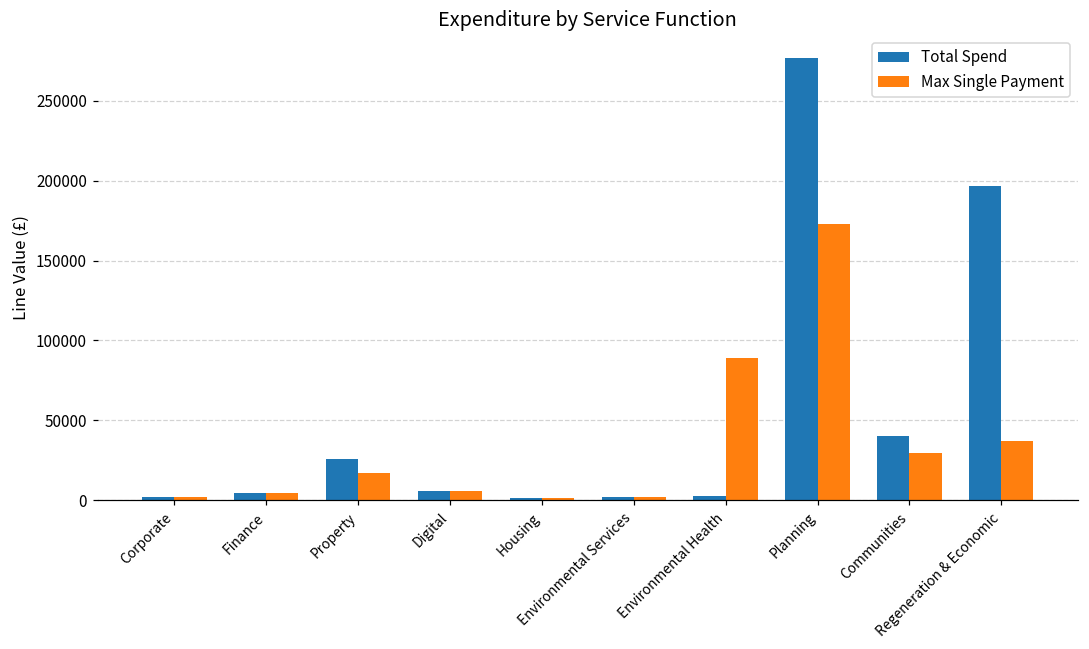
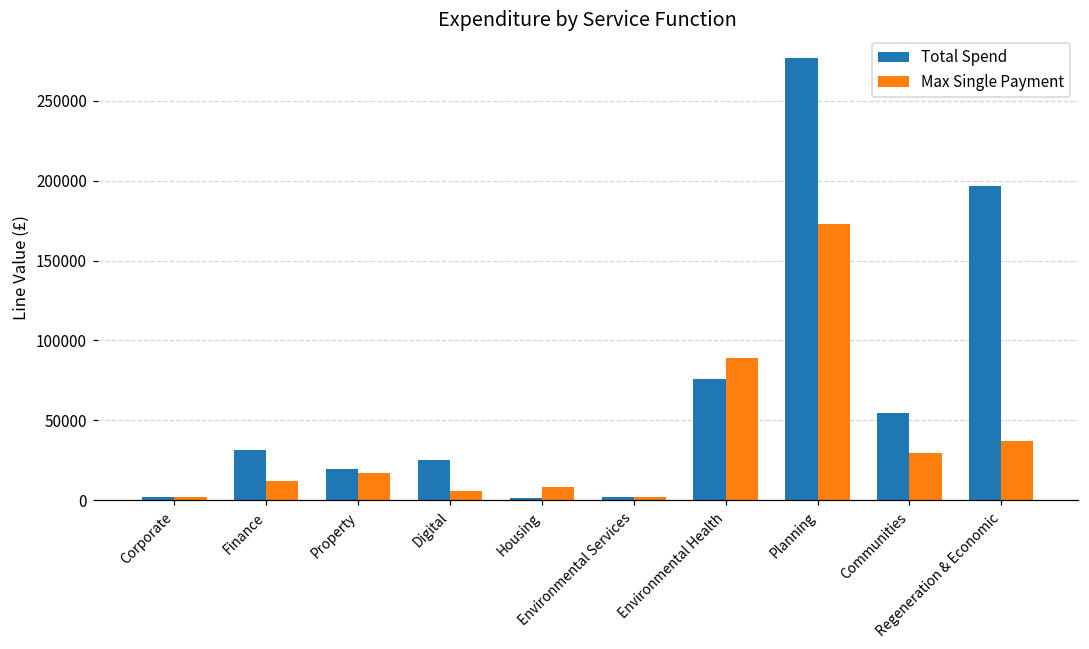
  {
    "Total Spend": {
      "Corporate": 2000,
-     "Finance": 5000,
-     "Property": 26000,
-     "Digital": 6000,
+     "Finance": 31000,
+     "Property": 19000,
+     "Digital": 25000,
      "Environmental Services": 2000,
-     "Environmental Health": 3000,
+     "Environmental Health": 76000,
      "Planning": 277000,
-     "Communities": 40000,
+     "Communities": 55000,
      "Regeneration & Economic": 196000
    },
    "Max Single Payment": {
      "Corporate": 2000,
-     "Finance": 5000,
+     "Finance": 12000,
      "Property": 17000,
      "Digital": 6000,
-     "Housing": 2000,
+     "Housing": 8000,
      "Environmental Services": 2000,
      "Environmental Health": 89000,
      "Planning": 173000,
      "Communities": 30000,
      "Regeneration & Economic": 37000
    }
  }
